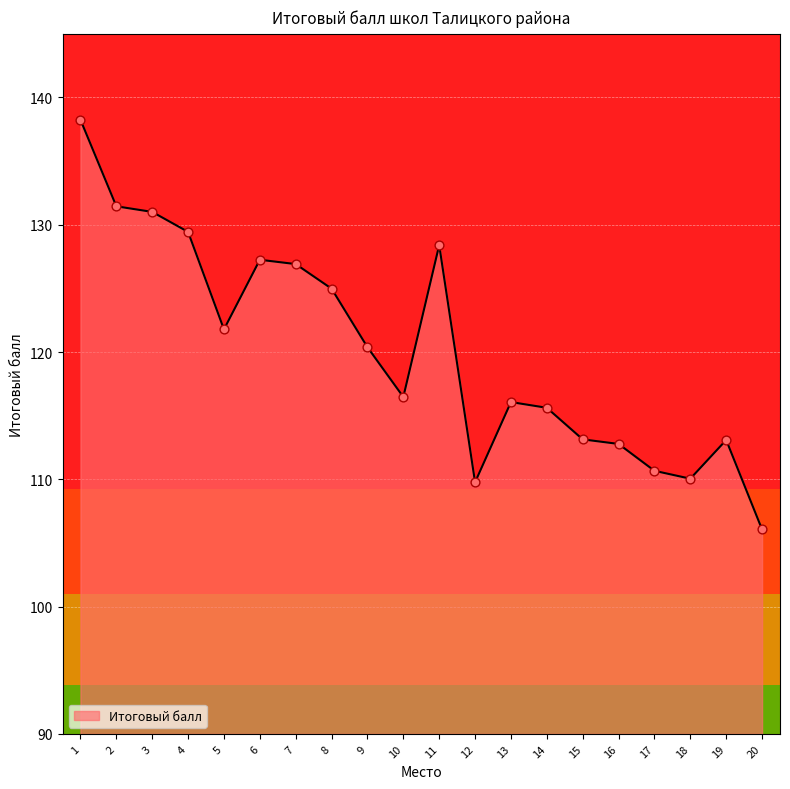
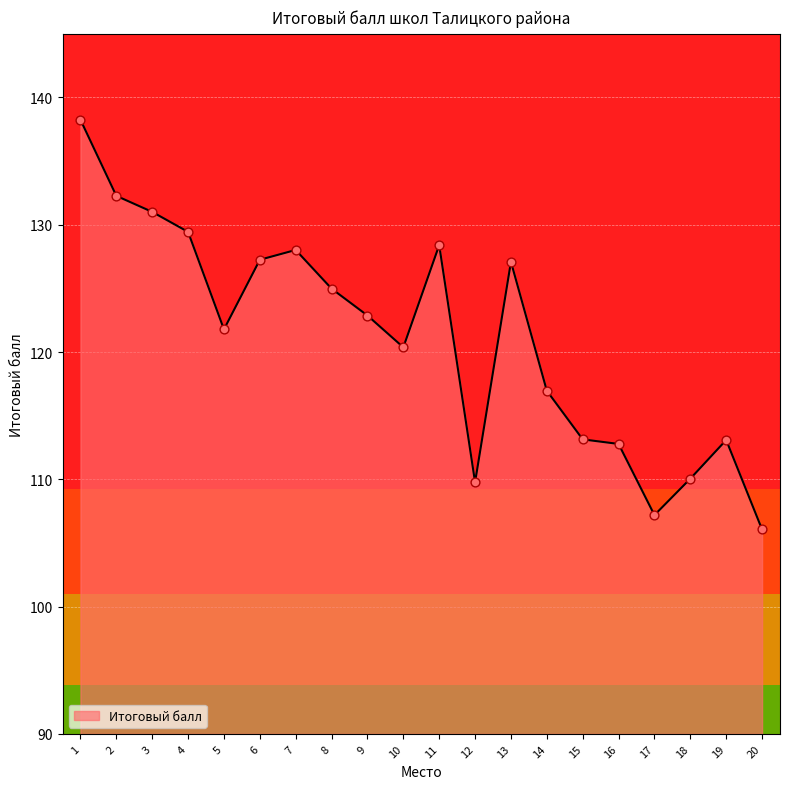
  {
    "1": 138.3,
-   "2": 131.5,
+   "2": 132.3,
    "3": 131.0,
    "4": 129.4,
    "5": 121.8,
    "6": 127.3,
-   "7": 126.9,
+   "7": 128.0,
    "8": 125.0,
-   "9": 120.4,
-   "10": 116.5,
+   "9": 122.9,
+   "10": 120.4,
    "11": 128.4,
    "12": 109.8,
-   "13": 116.1,
-   "14": 115.6,
+   "13": 127.1,
+   "14": 117.0,
    "15": 113.1,
    "16": 112.8,
-   "17": 110.7,
+   "17": 107.2,
    "18": 110.1,
    "19": 113.1,
    "20": 106.1
  }
